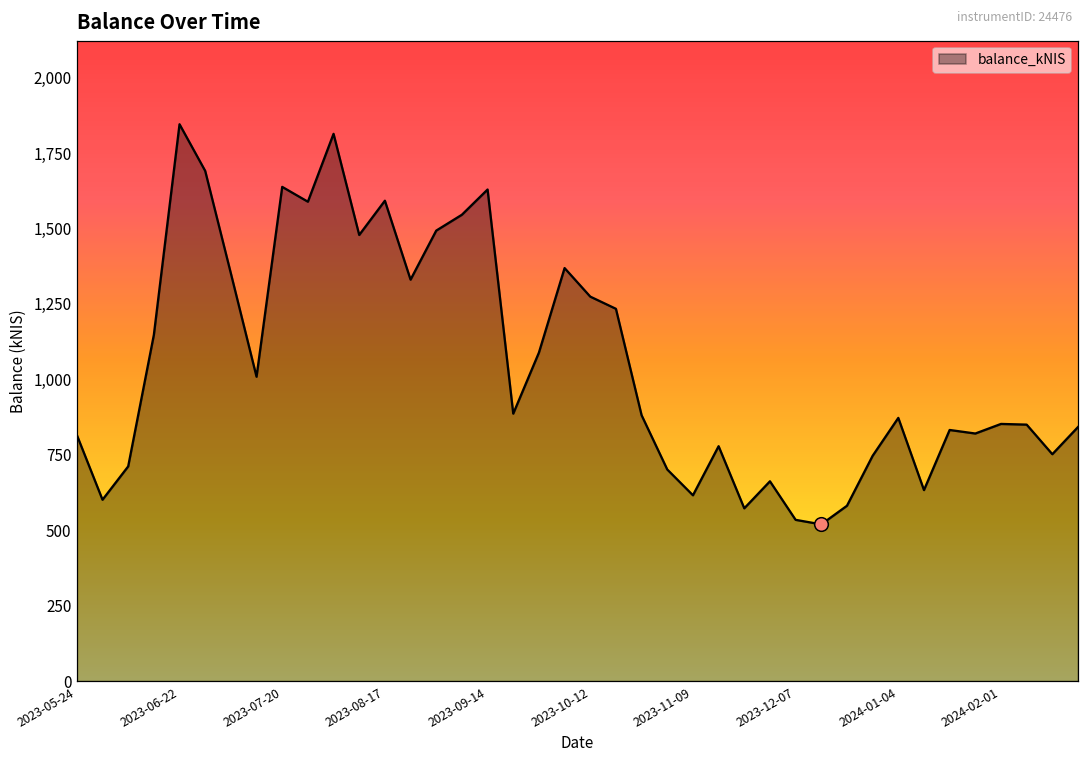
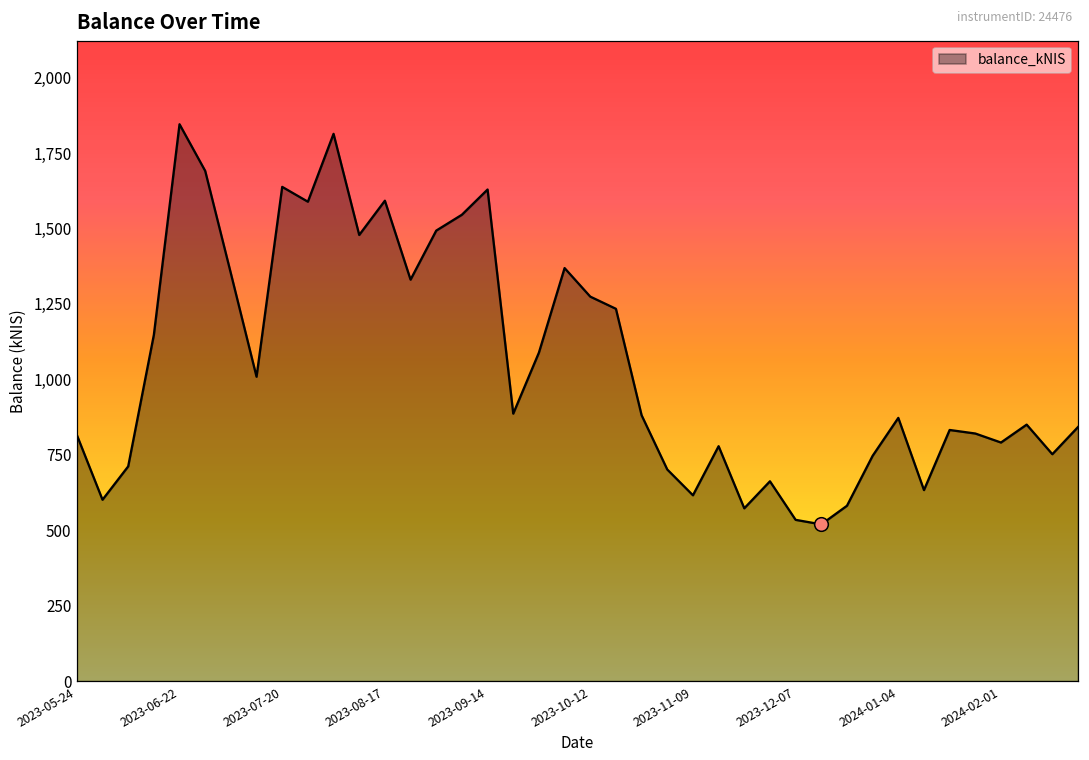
  {
    "balance_kNIS": {
      "2023-05-24": "820",
      "2023-06-22": "1,840",
      "2023-07-20": "1,640",
      "2023-08-17": "1,590",
      "2023-09-14": "1,630",
      "2023-10-12": "1,270",
      "2023-11-09": "620",
      "2023-12-07": "530",
      "2024-01-04": "870",
-     "2024-02-01": "850"
+     "2024-02-01": "790"
    }
  }
